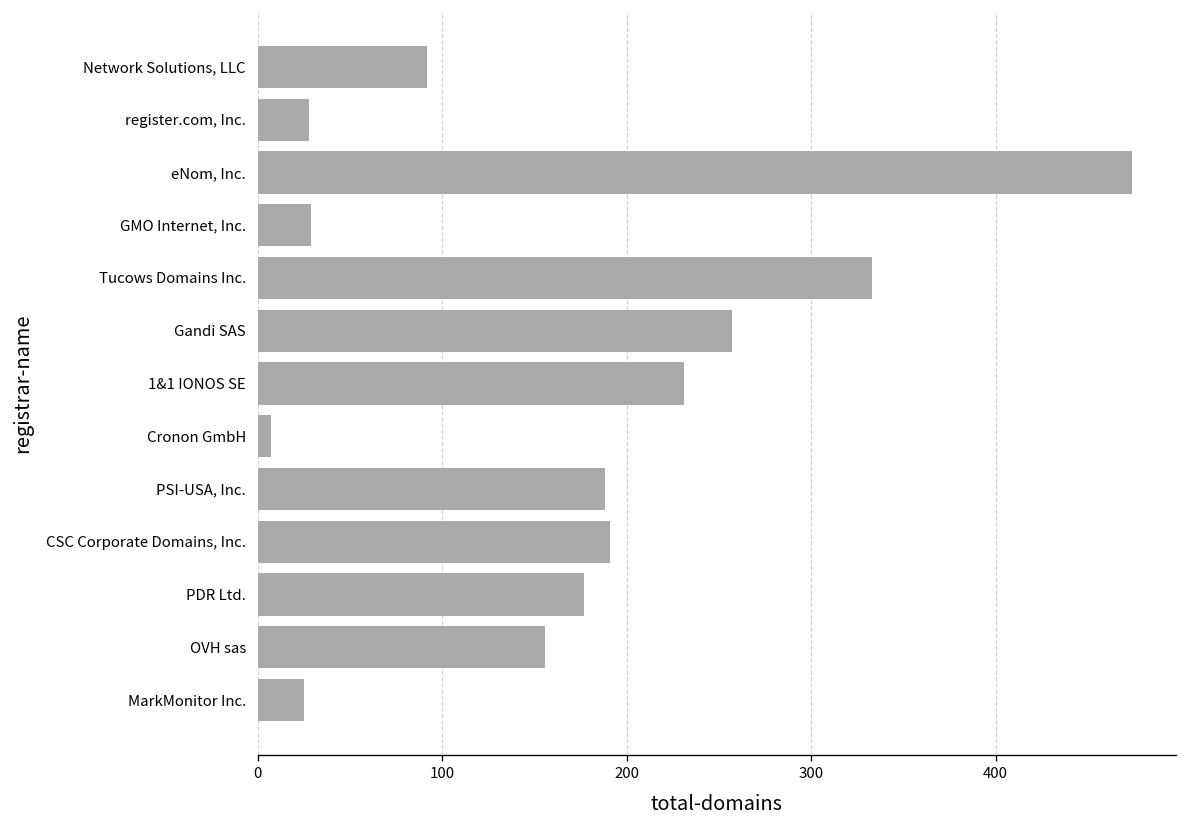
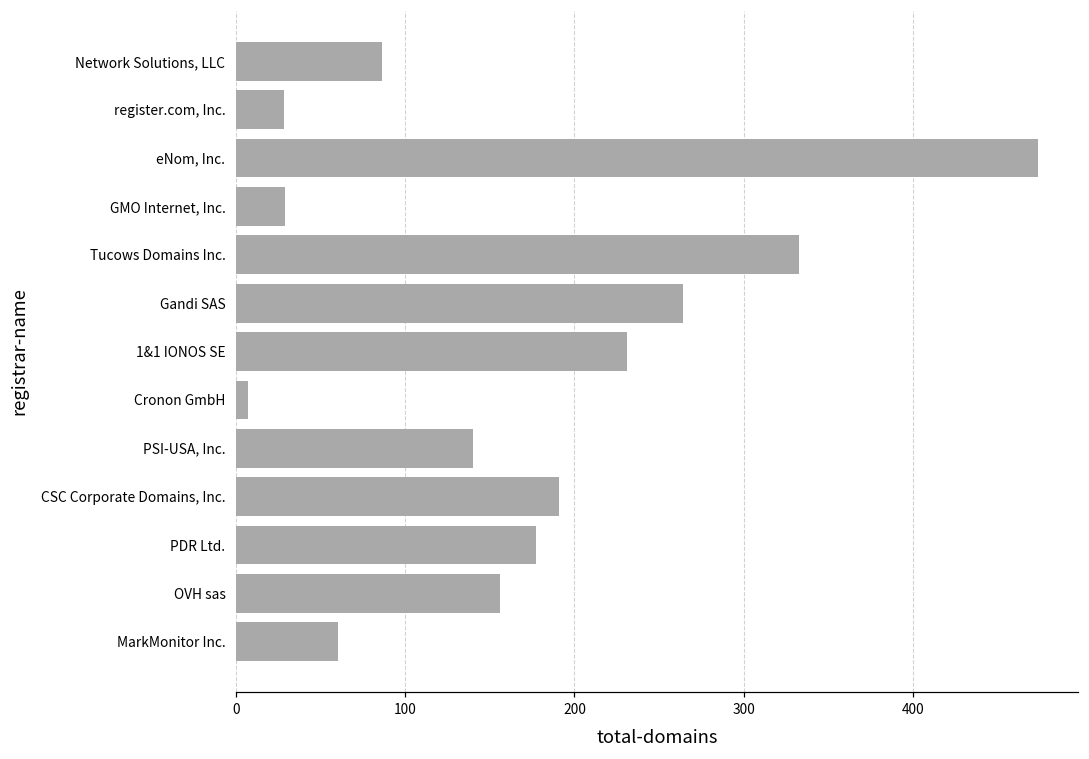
  {
-   "Network Solutions, LLC": 92,
+   "Network Solutions, LLC": 86,
    "register.com, Inc.": 28,
    "eNom, Inc.": 474,
    "GMO Internet, Inc.": 29,
    "Tucows Domains Inc.": 333,
-   "Gandi SAS": 257,
+   "Gandi SAS": 264,
    "1&1 IONOS SE": 231,
    "Cronon GmbH": 7,
-   "PSI-USA, Inc.": 188,
+   "PSI-USA, Inc.": 140,
    "CSC Corporate Domains, Inc.": 191,
    "PDR Ltd.": 177,
    "OVH sas": 156,
-   "MarkMonitor Inc.": 25
+   "MarkMonitor Inc.": 60
  }
